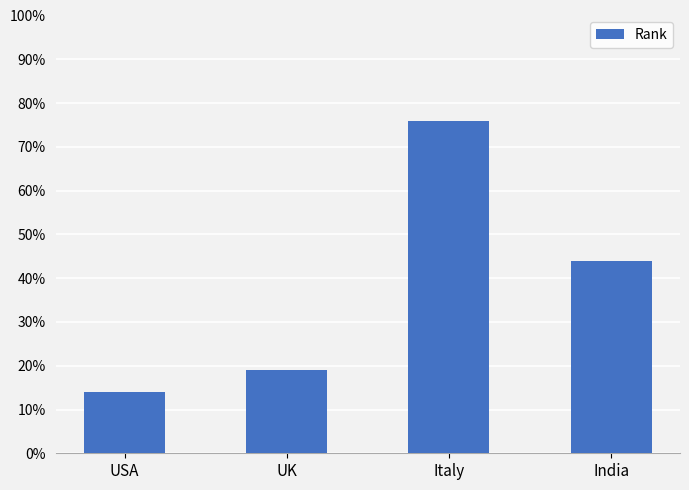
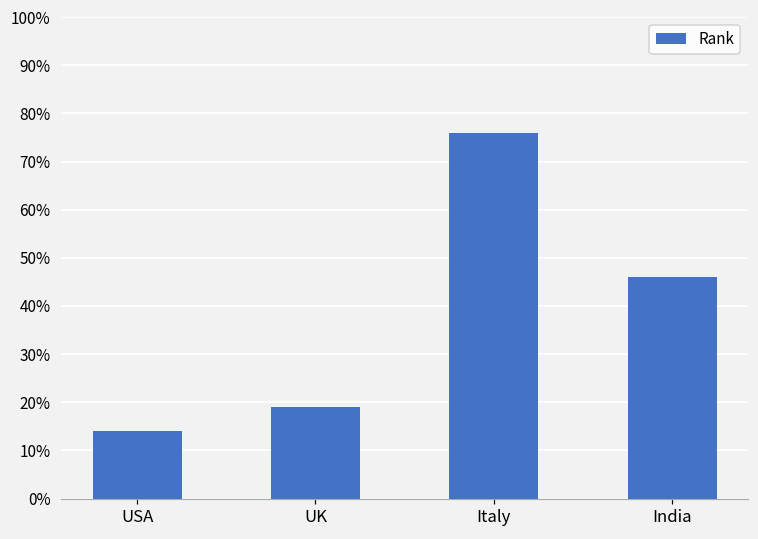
  {
    "USA": "14%",
    "UK": "19%",
    "Italy": "76%",
-   "India": "44%"
+   "India": "46%"
  }
